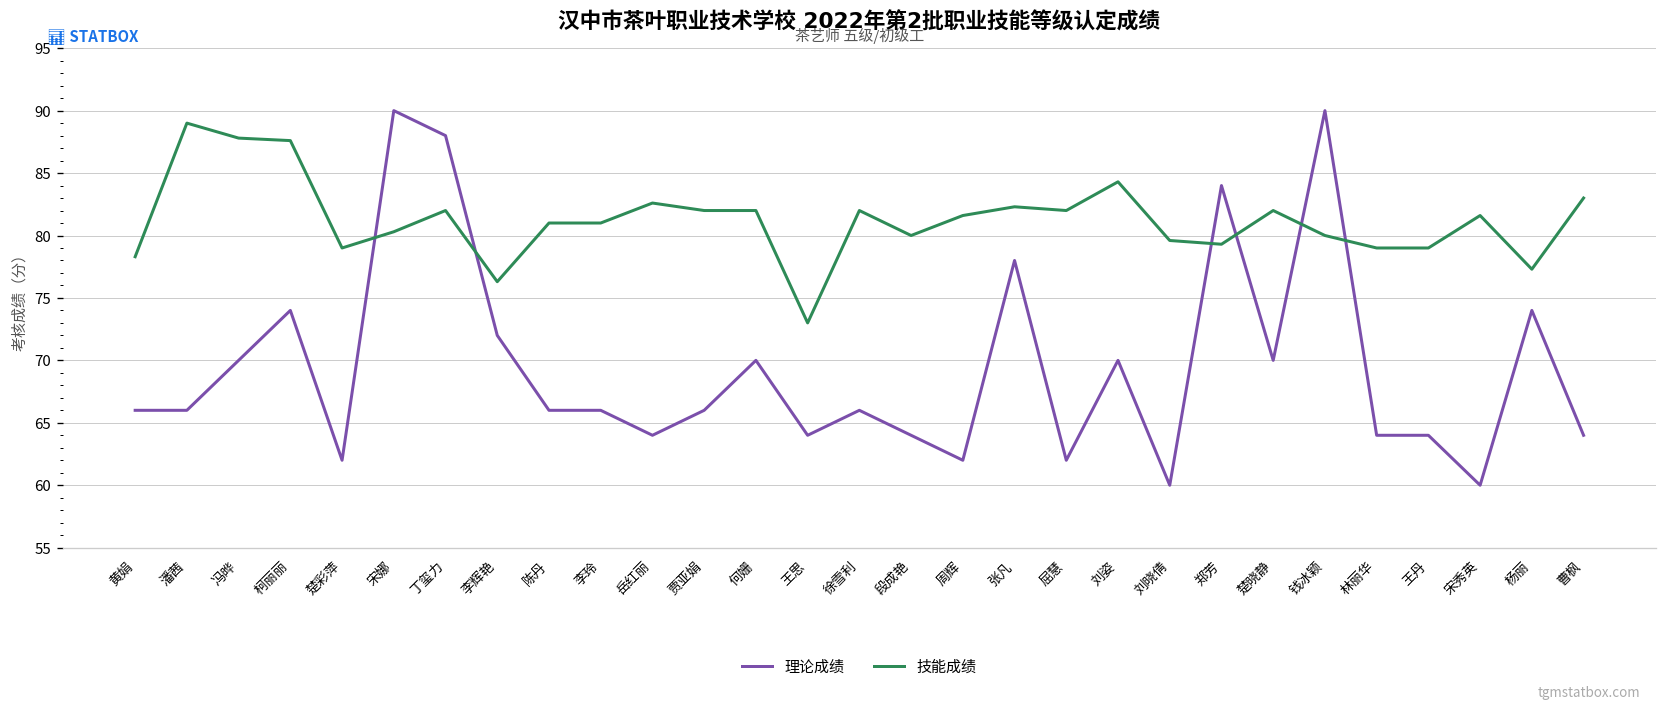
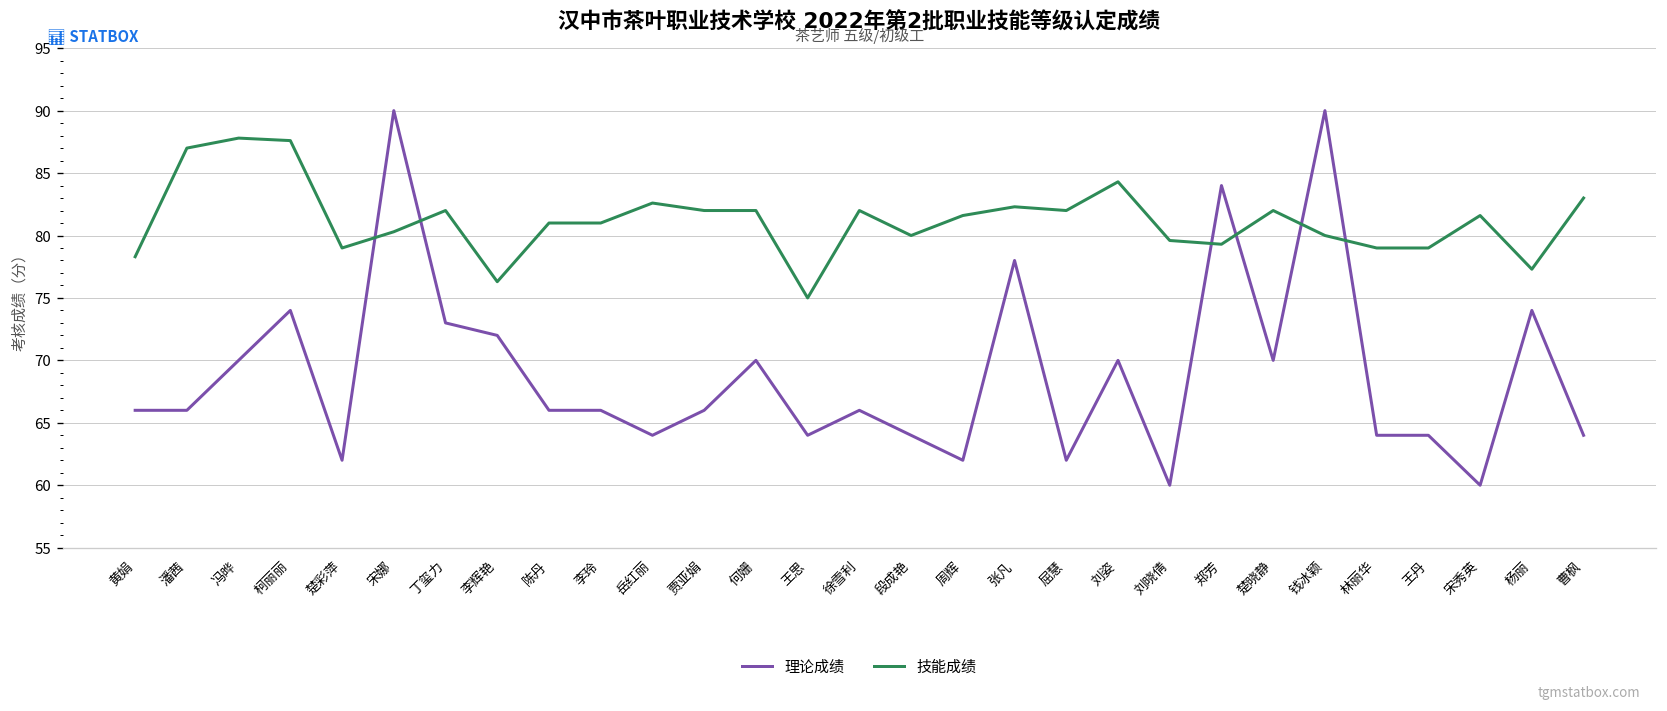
  {
    "理论成绩": {
      "黄娟": 66,
      "潘茜": 66,
      "冯晔": 70,
      "柯丽丽": 74,
      "楚彩萍": 62,
      "宋娜": 90,
-     "丁玺力": 88,
+     "丁玺力": 73,
      "李辉艳": 72,
      "陈丹": 66,
      "李玲": 66,
      "岳红丽": 64,
      "贾亚娟": 66,
      "何姗": 70,
      "王思": 64,
      "徐雪利": 66,
      "段成艳": 64,
      "周辉": 62,
      "张凡": 78,
      "屈慧": 62,
      "刘姿": 70,
      "刘晓倩": 60,
      "郑芳": 84,
      "楚晓静": 70,
      "钱冰颖": 90,
      "林丽华": 64,
      "王丹": 64,
      "宋秀英": 60,
      "杨丽": 74,
      "曹枫": 64
    },
    "技能成绩": {
      "黄娟": 78.3,
-     "潘茜": 89,
+     "潘茜": 87,
      "冯晔": 88,
      "柯丽丽": 87.6,
      "楚彩萍": 79,
      "宋娜": 80.3,
      "丁玺力": 82,
      "李辉艳": 76.3,
      "陈丹": 81,
      "李玲": 81,
      "岳红丽": 82.6,
      "贾亚娟": 82,
      "何姗": 82,
-     "王思": 73,
+     "王思": 75,
      "徐雪利": 82,
      "段成艳": 80,
      "周辉": 81.6,
      "张凡": 82.3,
      "屈慧": 82,
      "刘姿": 84.3,
      "刘晓倩": 79.6,
      "郑芳": 79.3,
      "楚晓静": 82,
      "钱冰颖": 80,
      "林丽华": 79,
      "王丹": 79,
      "宋秀英": 81.6,
      "杨丽": 77.3,
      "曹枫": 83
    }
  }
